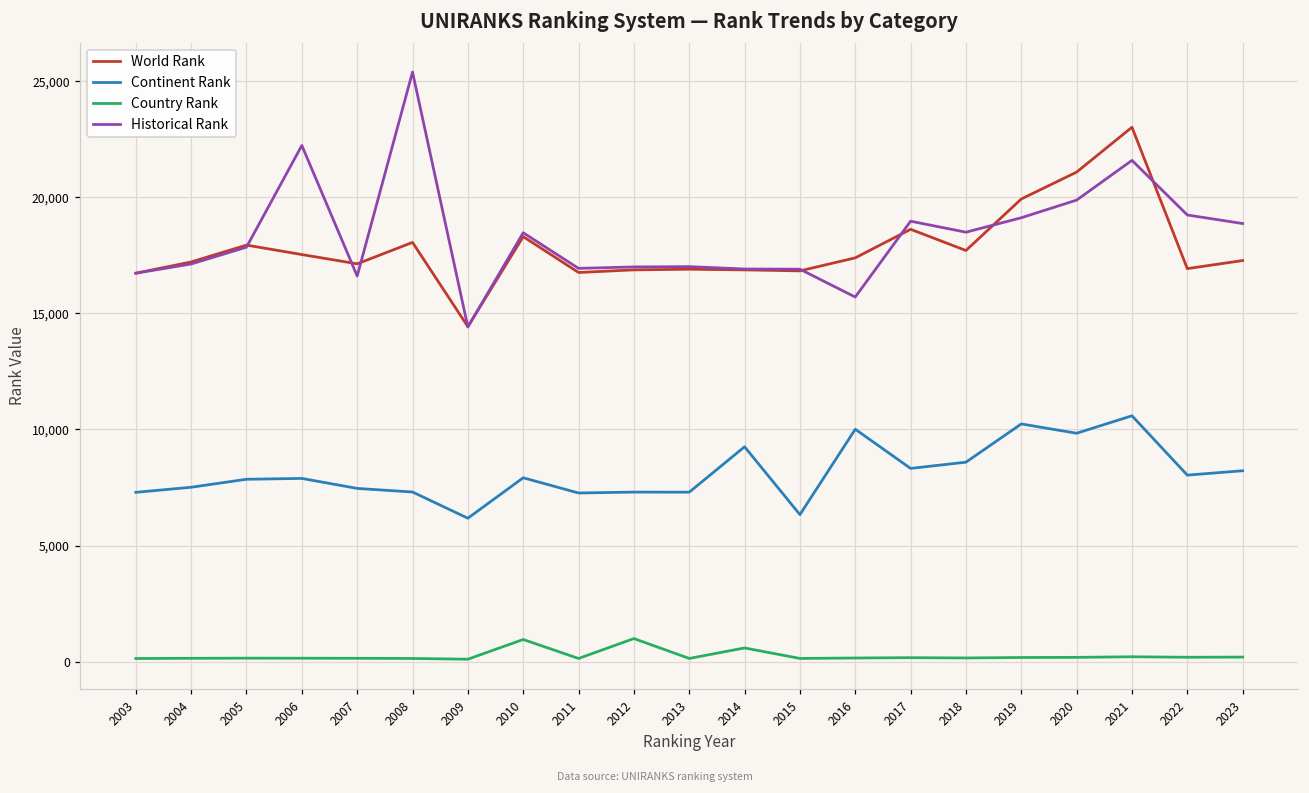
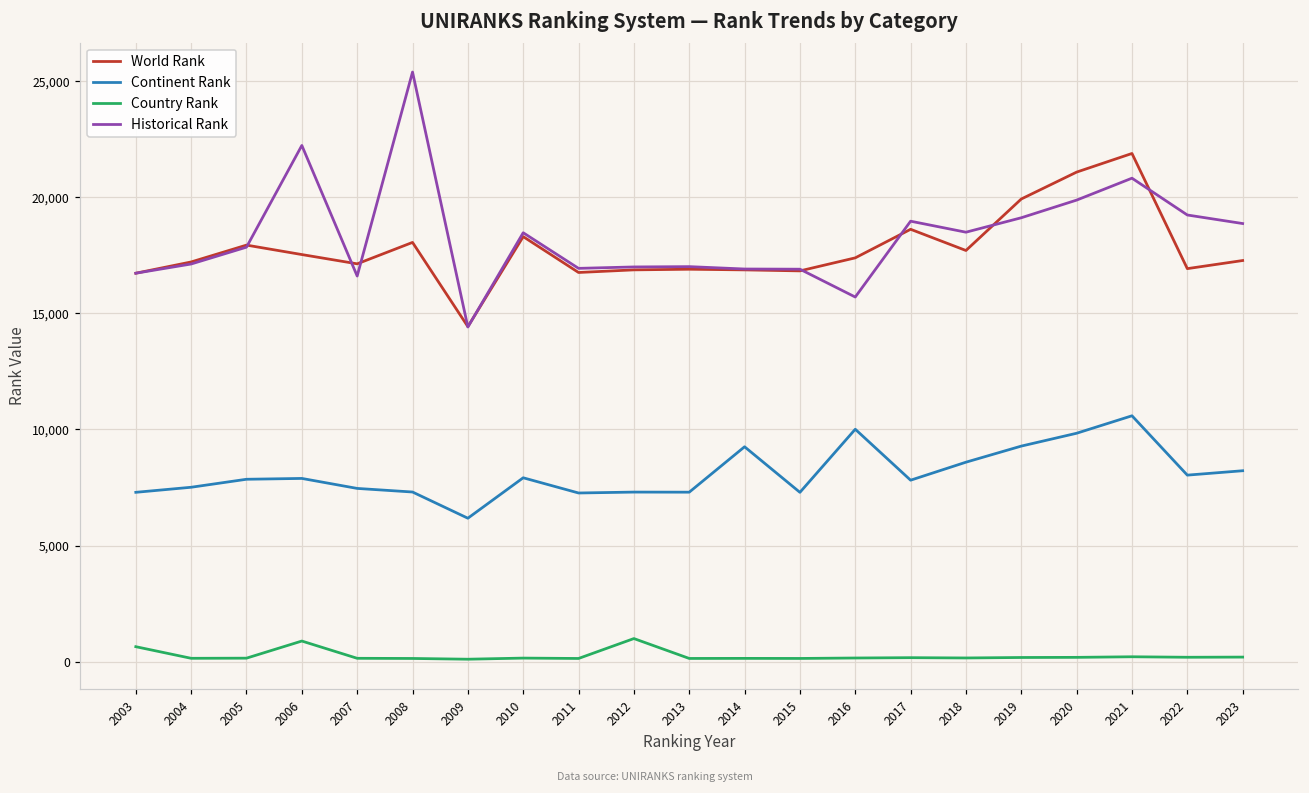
  {
    "World Rank": {
      "2006": "17,500",
      "2007": "17,100",
      "2008": "18,100",
      "2010": "18,300",
      "2011": "16,800",
      "2012": "16,900",
      "2016": "17,400",
      "2017": "18,600",
      "2018": "17,700",
      "2019": "19,900",
      "2020": "21,100",
-     "2021": "23,000",
+     "2021": "21,900",
      "2022": "16,900",
      "2023": "17,300"
    },
    "Continent Rank": {
      "2003": "7,300",
      "2004": "7,500",
      "2005": "7,900",
      "2006": "7,900",
      "2007": "7,500",
      "2008": "7,300",
      "2009": "6,200",
      "2010": "7,900",
      "2011": "7,300",
      "2012": "7,300",
      "2013": "7,300",
      "2014": "9,300",
-     "2015": "6,300",
+     "2015": "7,300",
      "2016": "10,000",
-     "2017": "8,300",
+     "2017": "7,800",
      "2018": "8,600",
-     "2019": "10,200",
+     "2019": "9,300",
      "2020": "9,800",
      "2021": "10,600",
      "2022": "8,000",
      "2023": "8,200"
    },
    "Country Rank": {
-     "2003": "100",
+     "2003": "600",
      "2004": "100",
      "2005": "200",
-     "2006": "200",
+     "2006": "900",
      "2007": "100",
      "2008": "100",
      "2009": "100",
-     "2010": "1,000",
+     "2010": "200",
      "2011": "100",
      "2012": "1,000",
      "2013": "100",
-     "2014": "600",
+     "2014": "100",
      "2015": "100",
      "2016": "200",
      "2017": "200",
      "2018": "200",
      "2019": "200",
      "2020": "200",
      "2021": "200",
      "2022": "200",
      "2023": "200"
    },
    "Historical Rank": {
      "2006": "22,200",
      "2007": "16,600",
      "2008": "25,400",
      "2010": "18,500",
      "2011": "16,900",
      "2012": "17,000",
      "2016": "15,700",
      "2017": "19,000",
      "2018": "18,500",
      "2019": "19,100",
      "2020": "19,900",
-     "2021": "21,600",
+     "2021": "20,800",
      "2022": "19,200",
      "2023": "18,900"
    }
  }
